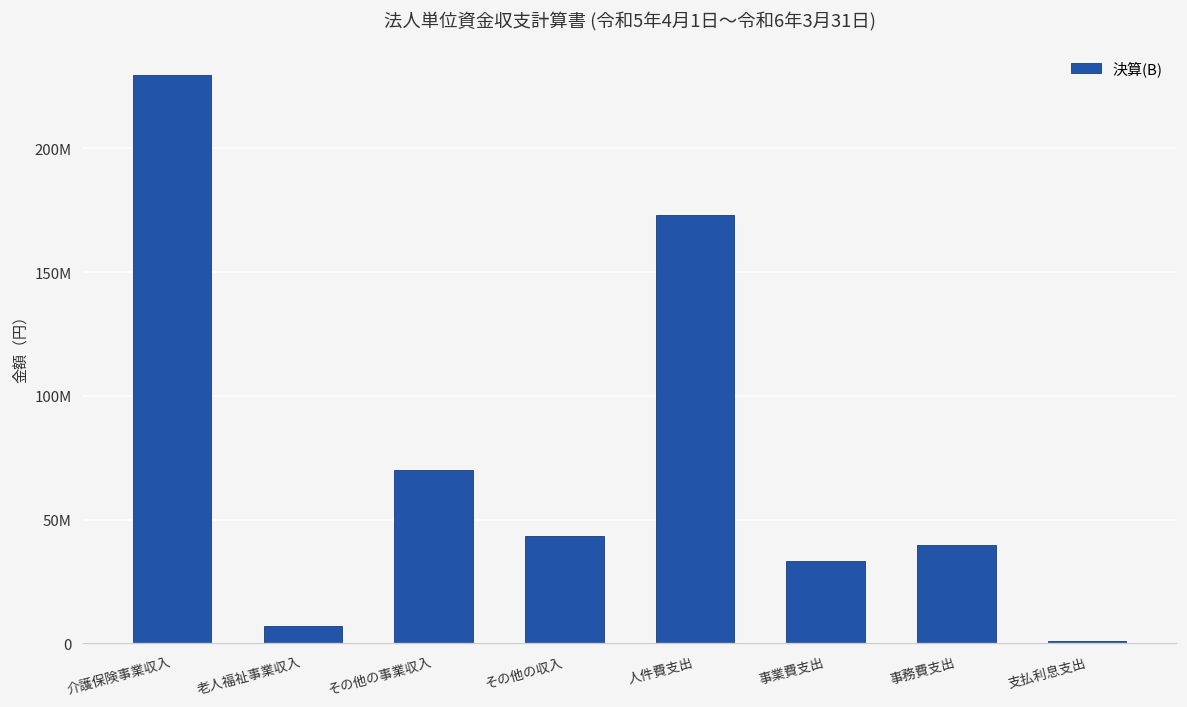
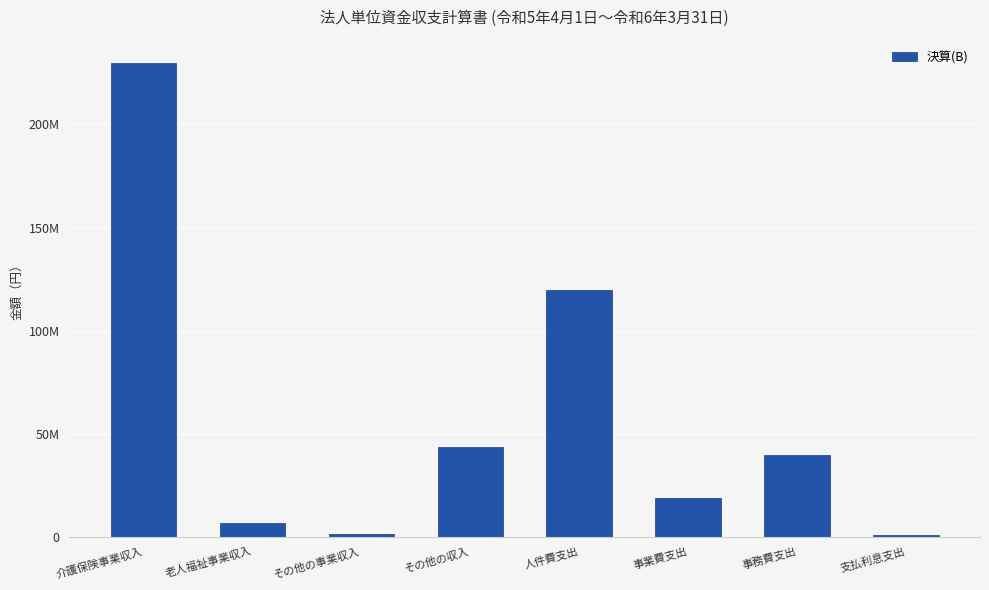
  {
    "介護保険事業収入": 230000000,
    "老人福祉事業収入": 7000000,
-   "その他の事業収入": 70000000,
+   "その他の事業収入": 1000000,
    "その他の収入": 44000000,
-   "人件費支出": 173000000,
-   "事業費支出": 33000000,
+   "人件費支出": 120000000,
+   "事業費支出": 19000000,
    "事務費支出": 40000000
  }
